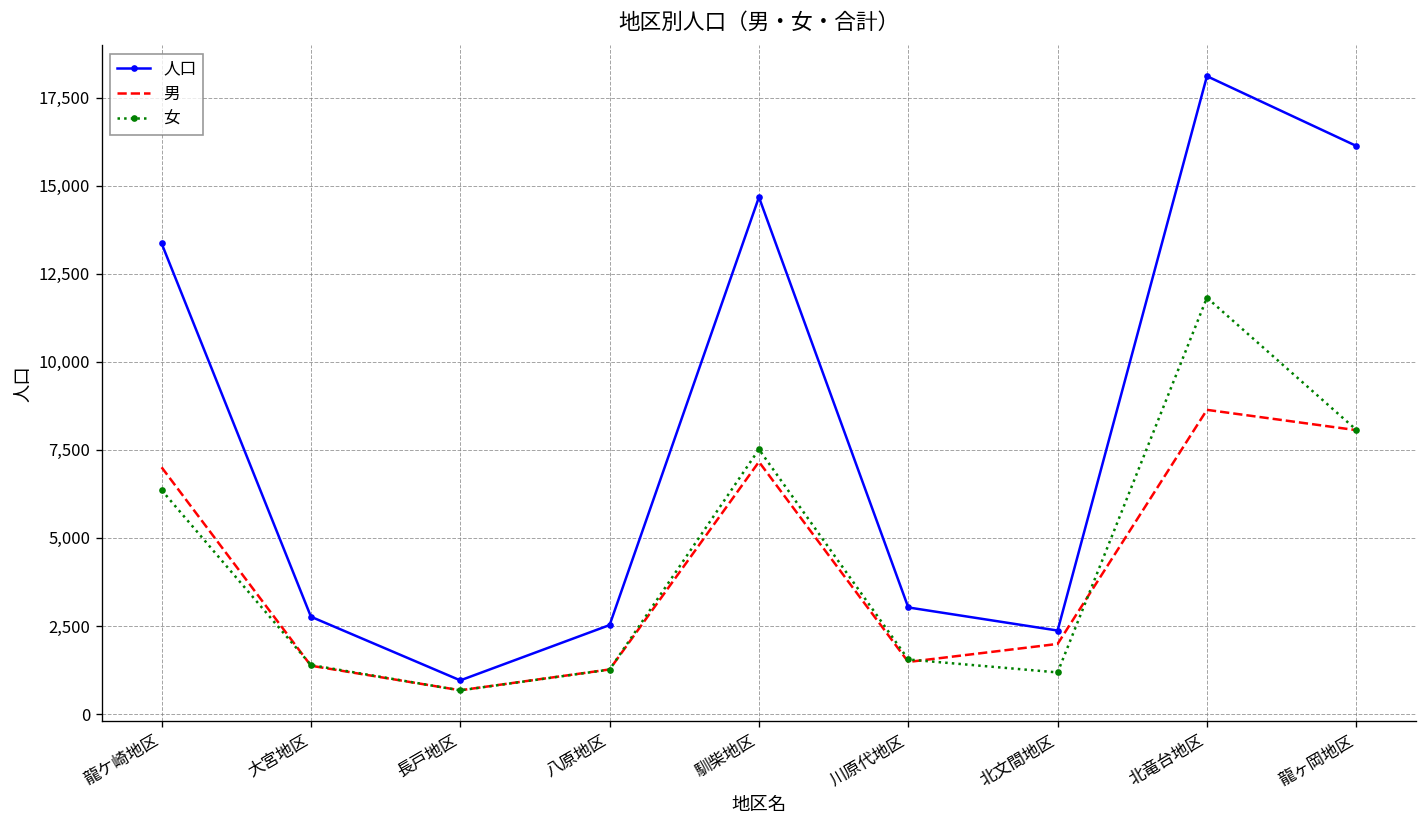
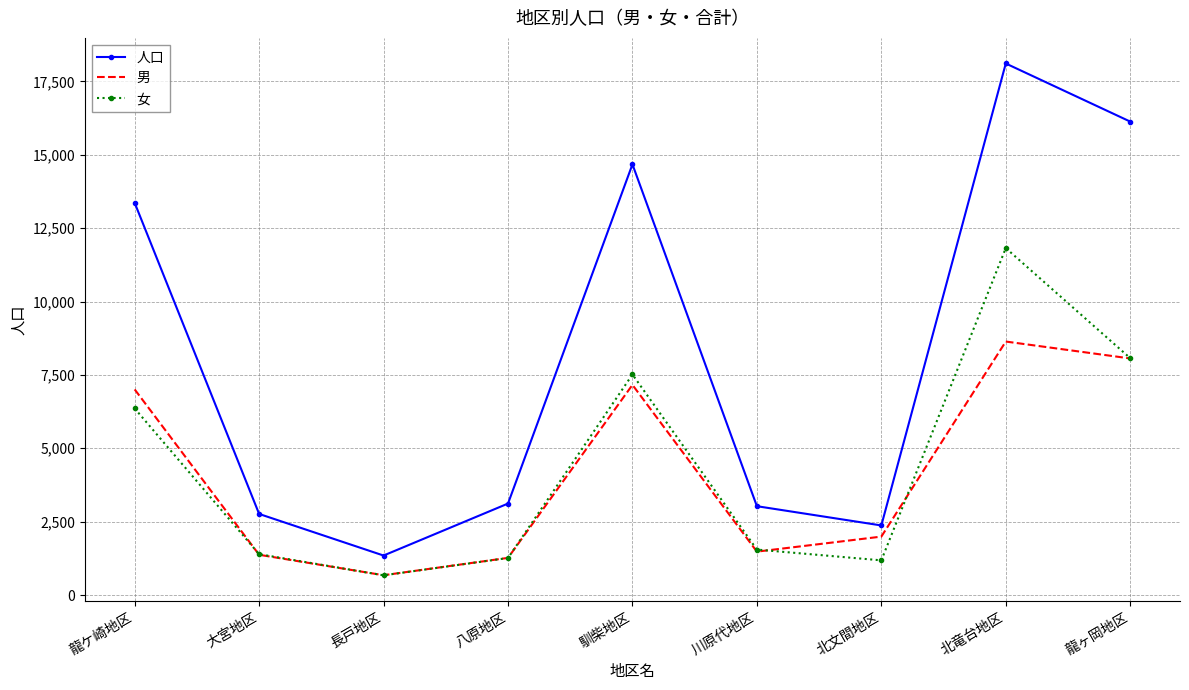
  {
    "人口": {
      "龍ケ崎地区": "13,400",
      "大宮地区": "2,800",
-     "長戸地区": "1,000",
-     "八原地区": "2,500",
+     "長戸地区": "1,300",
+     "八原地区": "3,100",
      "馴柴地区": "14,700",
      "川原代地区": "3,000",
      "北文間地区": "2,400",
      "北竜台地区": "18,100",
      "龍ヶ岡地区": "16,100"
    },
    "男": {
      "龍ケ崎地区": "7,000",
      "馴柴地区": "7,200",
      "北文間地区": "2,000",
      "北竜台地区": "8,600"
    },
    "女": {
      "龍ケ崎地区": "6,400",
      "馴柴地区": "7,500",
      "北文間地区": "1,200",
      "北竜台地区": "11,800"
    }
  }
